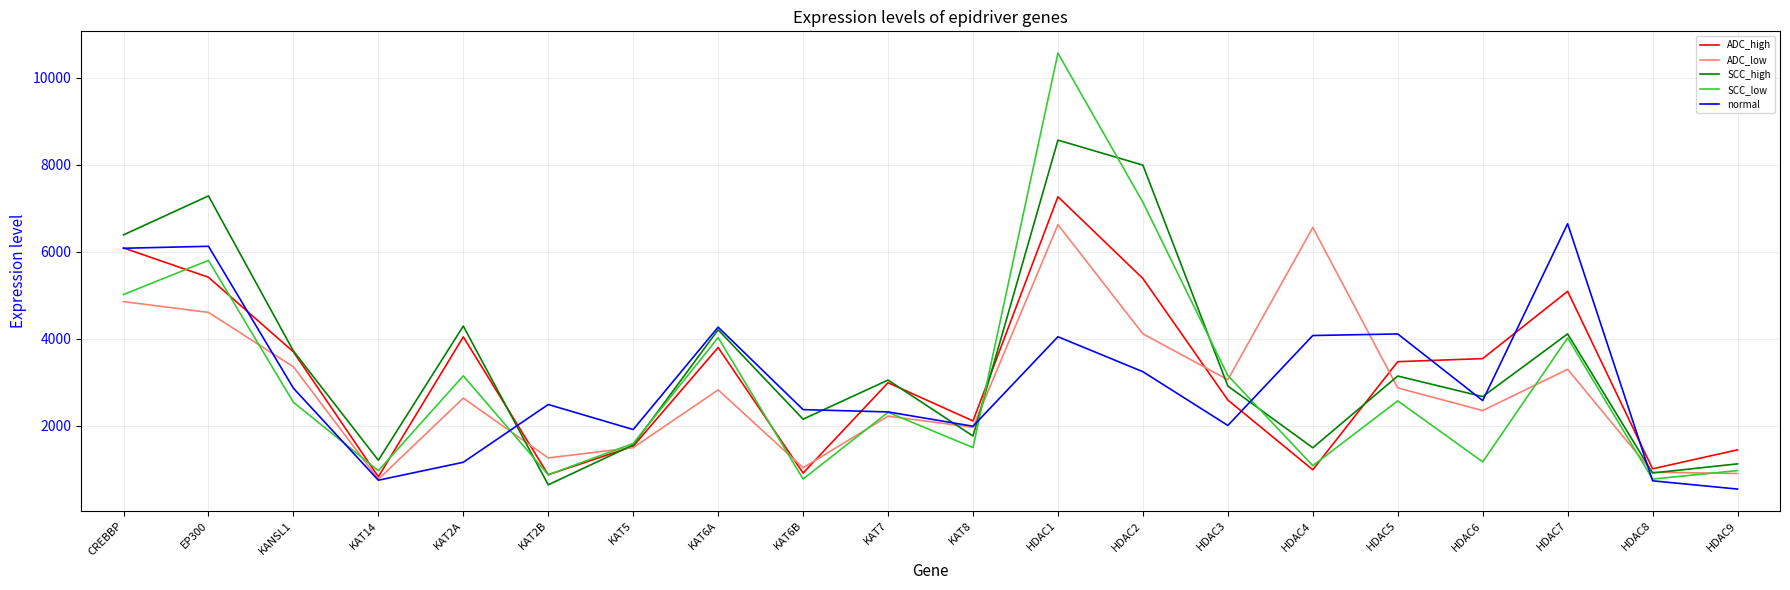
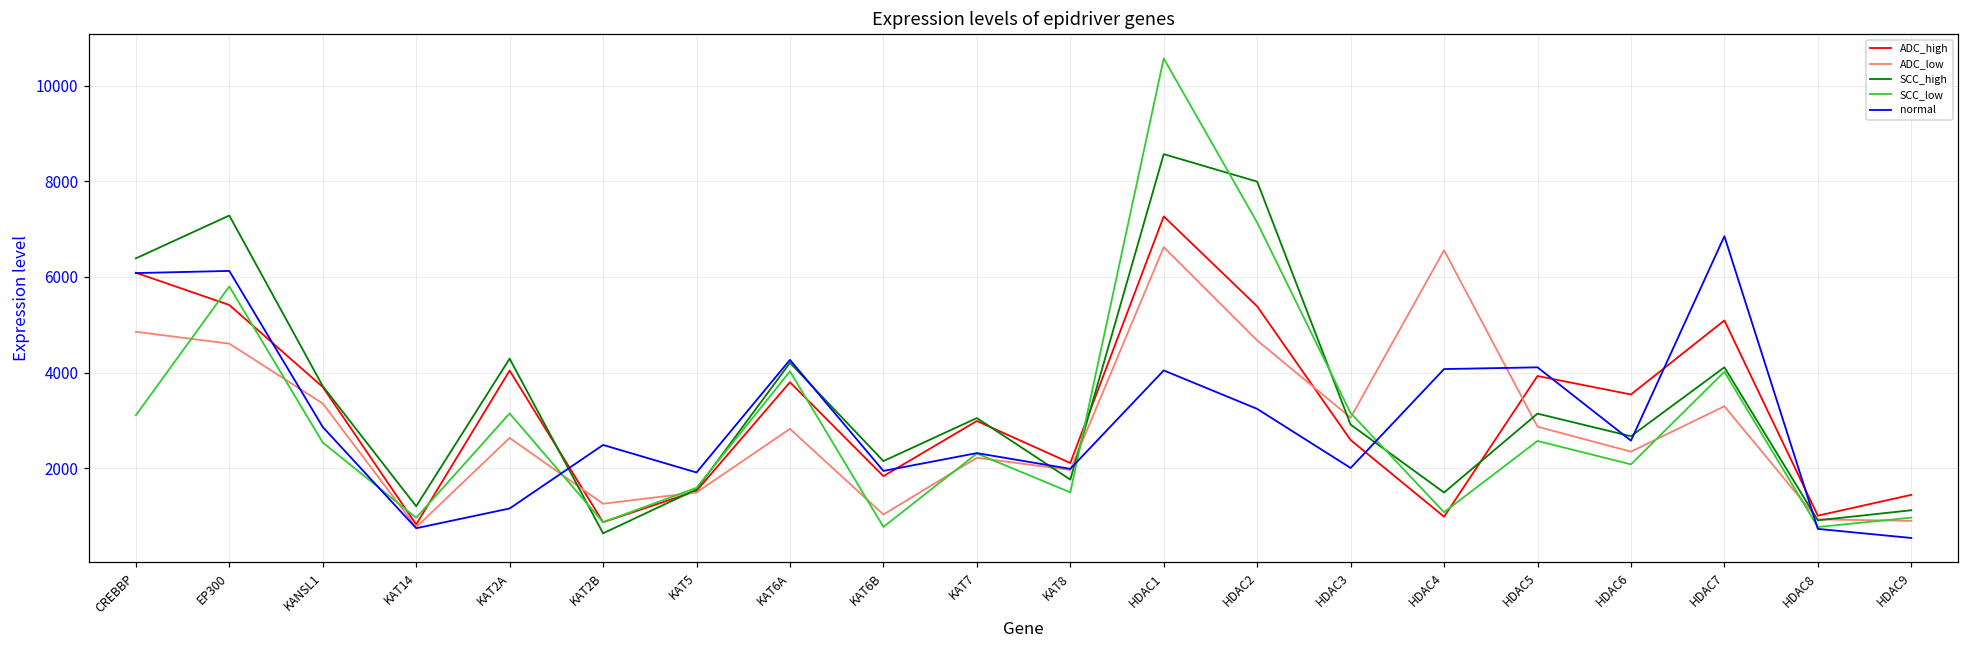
  {
    "ADC_high": {
      "EP300": 5400,
      "KAT2A": 4000,
      "KAT6A": 3800,
-     "KAT6B": 900,
+     "KAT6B": 1800,
      "KAT7": 3000,
      "KAT8": 2100,
      "HDAC1": 7300,
      "HDAC2": 5400,
      "HDAC3": 2600,
      "HDAC4": 1000,
-     "HDAC5": 3500,
+     "HDAC5": 3900,
      "HDAC6": 3500,
      "HDAC7": 5100,
      "HDAC8": 1000,
      "HDAC9": 1400
    },
    "ADC_low": {
      "CREBBP": 4900,
      "EP300": 4600,
      "KANSL1": 3400,
      "KAT2A": 2600,
      "KAT2B": 1300,
      "KAT6A": 2800,
      "KAT6B": 1000,
      "KAT7": 2200,
      "HDAC1": 6600,
-     "HDAC2": 4100,
+     "HDAC2": 4700,
      "HDAC3": 3100,
      "HDAC4": 6600,
      "HDAC5": 2900,
      "HDAC6": 2300,
      "HDAC7": 3300,
      "HDAC9": 900
    },
    "SCC_high": {
      "CREBBP": 6400,
      "EP300": 7300,
      "KAT14": 1200,
      "KAT2A": 4300,
      "KAT2B": 600,
      "KAT6A": 4200,
      "KAT6B": 2100,
      "KAT7": 3000,
      "KAT8": 1800,
      "HDAC1": 8600,
      "HDAC2": 8000,
      "HDAC3": 2900,
      "HDAC4": 1500,
      "HDAC5": 3100,
      "HDAC6": 2700,
      "HDAC7": 4100,
      "HDAC9": 1100
    },
    "SCC_low": {
-     "CREBBP": 5000,
+     "CREBBP": 3100,
      "EP300": 5800,
      "KANSL1": 2500,
      "KAT14": 1000,
      "KAT2A": 3100,
      "KAT6A": 4000,
      "KAT6B": 800,
      "KAT8": 1500,
      "HDAC1": 10600,
      "HDAC2": 7100,
      "HDAC3": 3200,
      "HDAC4": 1100,
      "HDAC5": 2600,
-     "HDAC6": 1200,
+     "HDAC6": 2100,
      "HDAC7": 4000,
      "HDAC9": 1000
    },
    "normal": {
      "EP300": 6100,
      "KANSL1": 2900,
      "KAT2A": 1200,
      "KAT2B": 2500,
      "KAT5": 1900,
      "KAT6A": 4300,
-     "KAT6B": 2400,
+     "KAT6B": 1900,
      "HDAC1": 4000,
      "HDAC2": 3200,
      "HDAC3": 2000,
      "HDAC4": 4100,
      "HDAC5": 4100,
      "HDAC6": 2600,
-     "HDAC7": 6600,
+     "HDAC7": 6900,
      "HDAC9": 500
    }
  }
